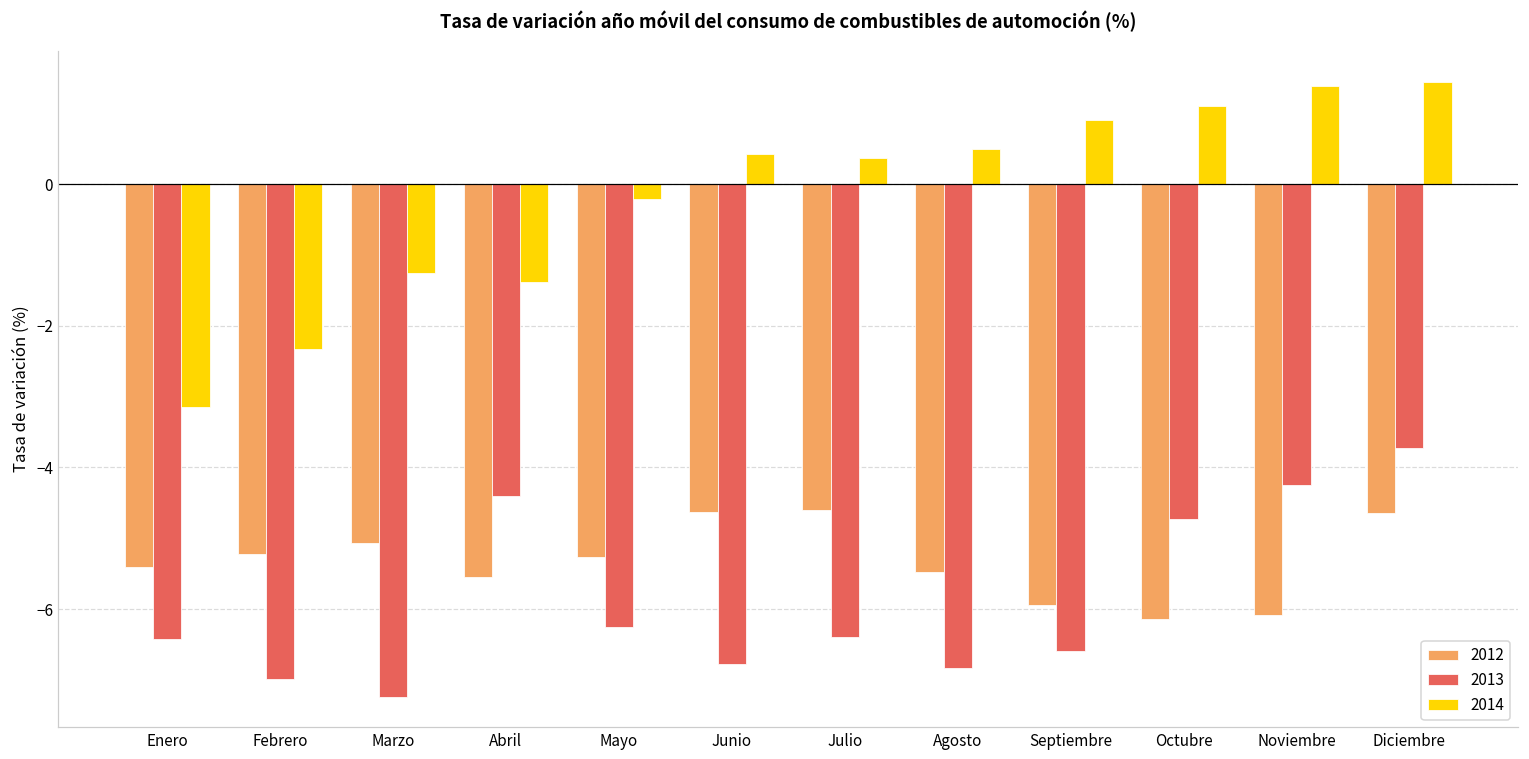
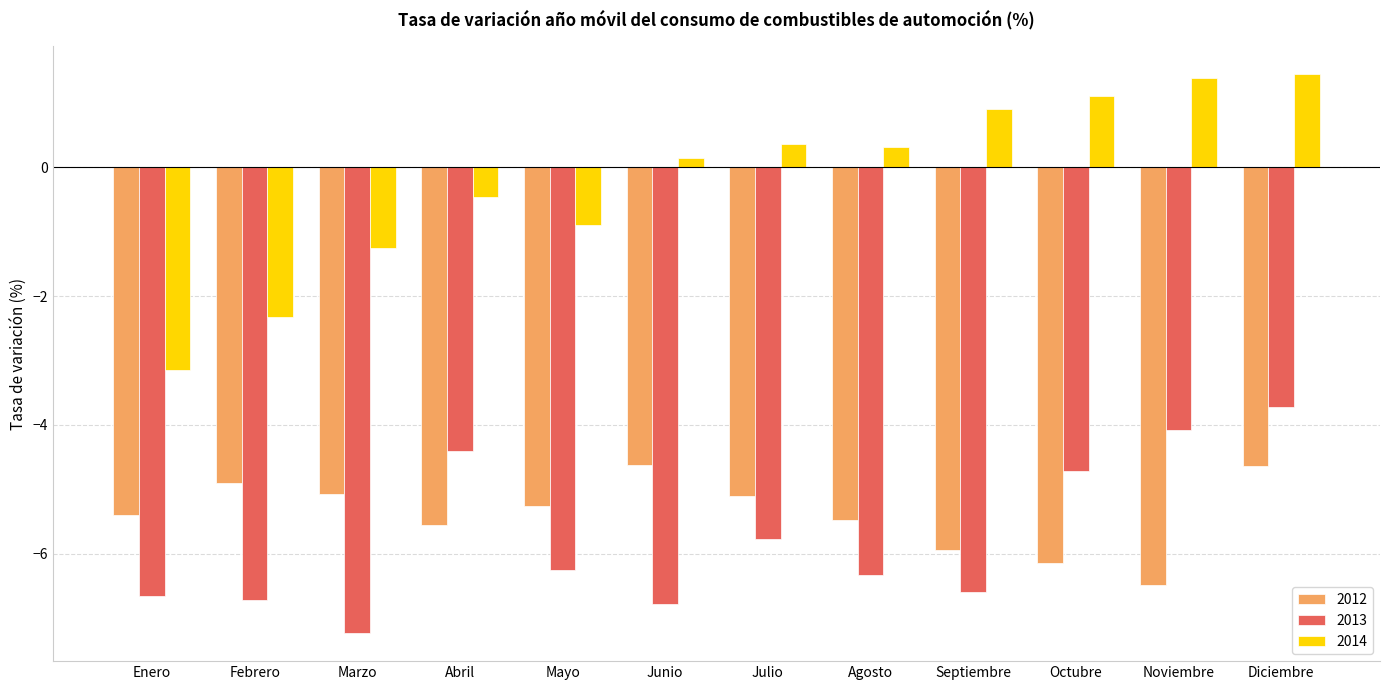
  {
    "2012": {
      "Enero": -5.4,
-     "Febrero": -5.2,
+     "Febrero": -4.9,
      "Marzo": -5.1,
      "Abril": -5.6,
      "Mayo": -5.3,
      "Junio": -4.6,
-     "Julio": -4.6,
+     "Julio": -5.1,
      "Agosto": -5.5,
      "Septiembre": -5.9,
      "Octubre": -6.1,
-     "Noviembre": -6.1,
+     "Noviembre": -6.5,
      "Diciembre": -4.6
    },
    "2013": {
-     "Enero": -6.4,
-     "Febrero": -7.0,
+     "Enero": -6.6,
+     "Febrero": -6.7,
      "Marzo": -7.2,
      "Abril": -4.4,
      "Mayo": -6.3,
      "Junio": -6.8,
-     "Julio": -6.4,
-     "Agosto": -6.8,
+     "Julio": -5.8,
+     "Agosto": -6.3,
      "Septiembre": -6.6,
      "Octubre": -4.7,
-     "Noviembre": -4.2,
+     "Noviembre": -4.1,
      "Diciembre": -3.7
    },
    "2014": {
      "Enero": -3.1,
      "Febrero": -2.3,
      "Marzo": -1.3,
-     "Abril": -1.4,
-     "Mayo": -0.2,
-     "Junio": 0.4,
+     "Abril": -0.5,
+     "Mayo": -0.9,
+     "Junio": 0.1,
      "Julio": 0.4,
-     "Agosto": 0.5,
+     "Agosto": 0.3,
      "Septiembre": 0.9,
      "Octubre": 1.1,
      "Noviembre": 1.4,
      "Diciembre": 1.4
    }
  }
